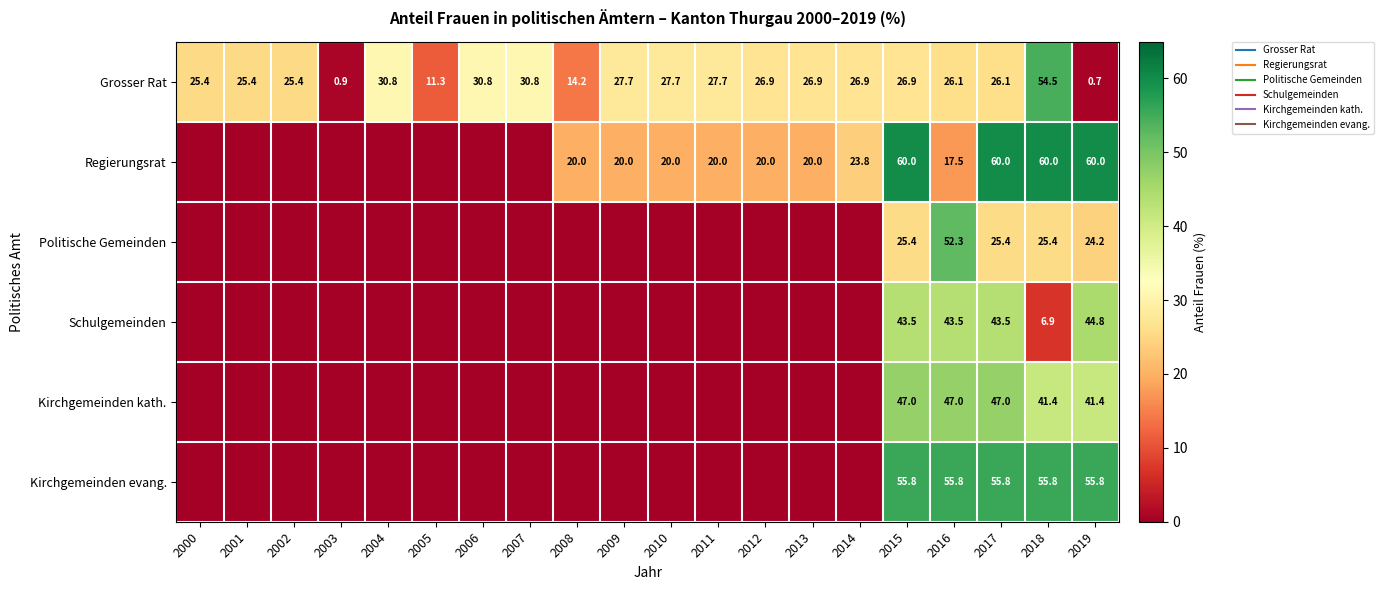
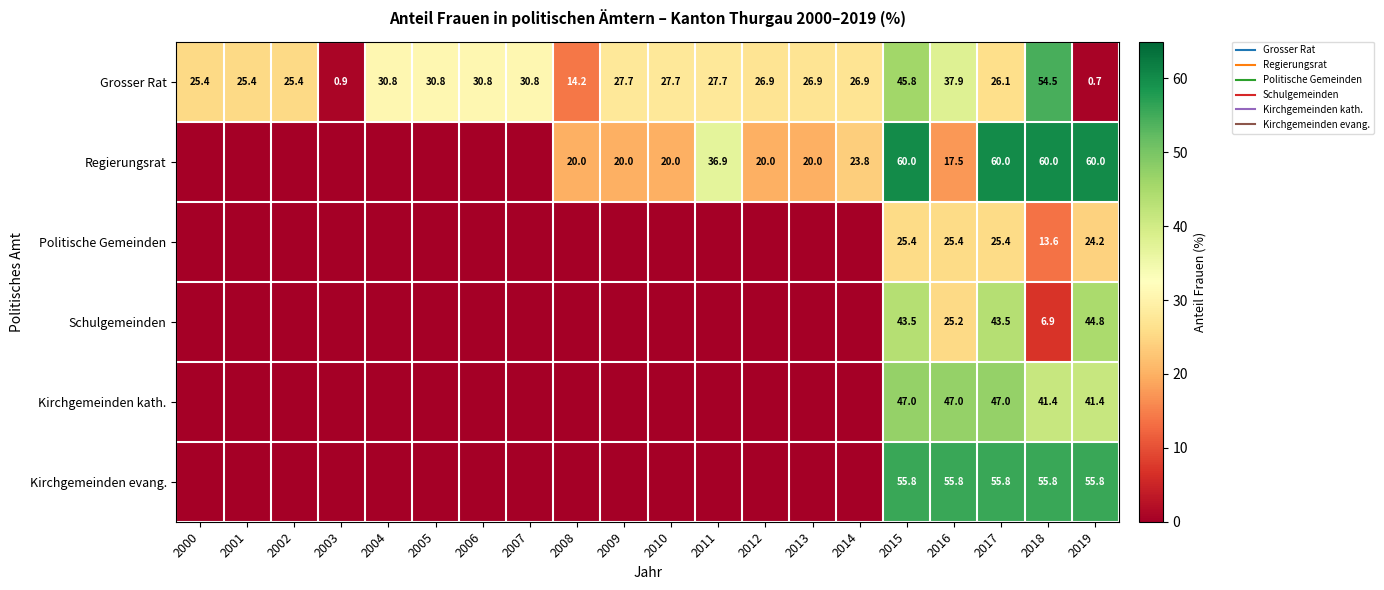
  {
    "Grosser Rat": {
      "2000": 25.4,
      "2001": 25.4,
      "2002": 25.4,
      "2003": 0.9,
      "2004": 30.8,
-     "2005": 11.3,
+     "2005": 30.8,
      "2006": 30.8,
      "2007": 30.8,
      "2008": 14.2,
      "2009": 27.7,
      "2010": 27.7,
      "2011": 27.7,
      "2012": 26.9,
      "2013": 26.9,
      "2014": 26.9,
-     "2015": 26.9,
-     "2016": 26.1,
+     "2015": 45.8,
+     "2016": 37.9,
      "2017": 26.1,
      "2018": 54.5,
      "2019": 0.7
    },
    "Regierungsrat": {
      "2008": 20.0,
      "2009": 20.0,
      "2010": 20.0,
-     "2011": 20.0,
+     "2011": 36.9,
      "2012": 20.0,
      "2013": 20.0,
      "2014": 23.8,
      "2015": 60.0,
      "2016": 17.5,
      "2017": 60.0,
      "2018": 60.0,
      "2019": 60.0
    },
    "Politische Gemeinden": {
      "2015": 25.4,
-     "2016": 52.3,
+     "2016": 25.4,
      "2017": 25.4,
-     "2018": 25.4,
+     "2018": 13.6,
      "2019": 24.2
    },
    "Schulgemeinden": {
      "2015": 43.5,
-     "2016": 43.5,
+     "2016": 25.2,
      "2017": 43.5,
      "2018": 6.9,
      "2019": 44.8
    },
    "Kirchgemeinden kath.": {
      "2015": 47.0,
      "2016": 47.0,
      "2017": 47.0,
      "2018": 41.4,
      "2019": 41.4
    },
    "Kirchgemeinden evang.": {
      "2015": 55.8,
      "2016": 55.8,
      "2017": 55.8,
      "2018": 55.8,
      "2019": 55.8
    }
  }
